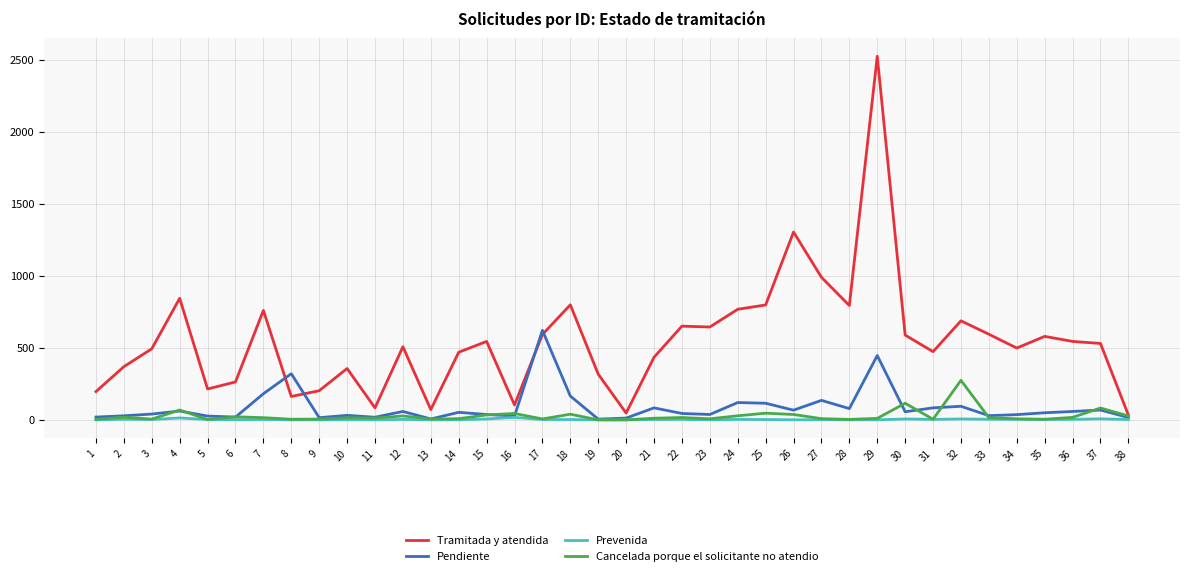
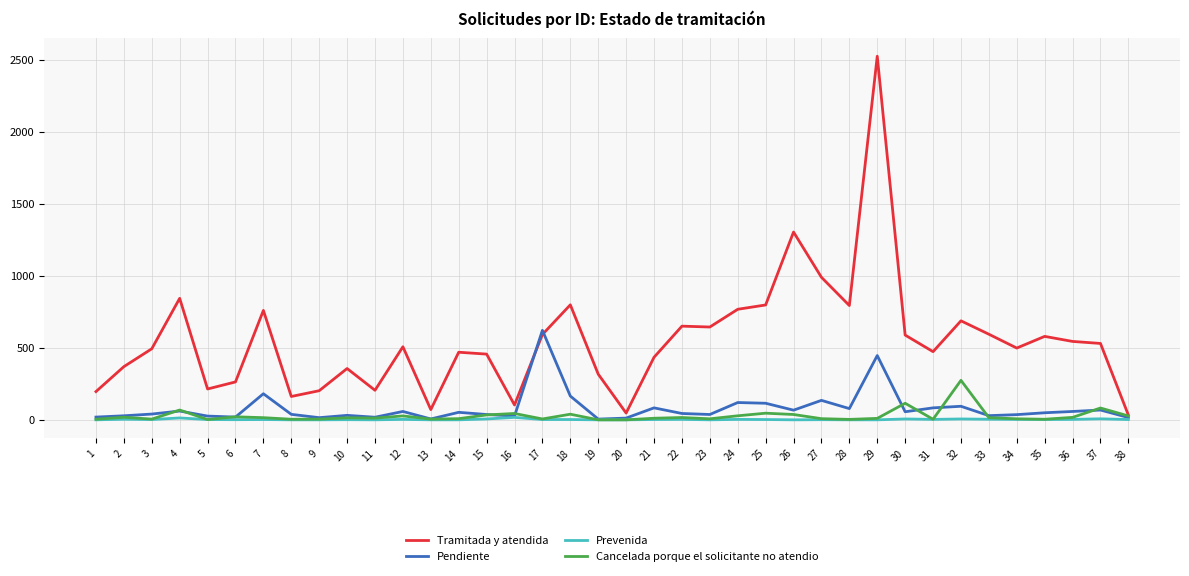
  {
    "Tramitada y atendida": {
      "1": 200,
      "2": 370,
      "3": 490,
      "4": 840,
      "5": 210,
      "6": 260,
      "7": 760,
      "8": 160,
      "9": 200,
      "10": 360,
-     "11": 80,
+     "11": 210,
      "12": 510,
      "13": 70,
      "14": 470,
-     "15": 540,
+     "15": 460,
      "16": 100,
      "17": 590,
      "18": 800,
      "19": 320,
      "20": 50,
      "21": 430,
      "22": 650,
      "23": 640,
      "24": 770,
      "25": 800,
      "26": 1300,
      "27": 990,
      "28": 790,
      "29": 2520,
      "30": 590,
      "31": 470,
      "32": 690,
      "33": 590,
      "34": 500,
      "35": 580,
      "36": 540,
      "37": 530
    },
    "Pendiente": {
      "3": 40,
      "5": 30,
      "7": 180,
-     "8": 320,
+     "8": 40,
      "12": 60,
      "14": 50,
      "17": 620,
      "18": 170,
      "21": 80,
      "22": 40,
      "23": 40,
      "24": 120,
      "25": 120,
      "26": 70,
      "27": 140,
      "28": 80,
      "29": 450,
      "30": 60,
      "31": 80,
      "32": 90,
      "34": 40,
      "35": 50,
      "36": 60
    },
    "Prevenida": {
      "4": 10,
      "6": 0,
      "12": 0,
      "15": 10,
      "18": 0,
      "24": 0,
      "25": 0,
      "26": 0,
      "30": 10,
      "32": 10,
      "37": 10
    },
    "Cancelada porque el solicitante no atendio": {
      "12": 30,
      "16": 40,
      "18": 40,
      "24": 30,
      "25": 50,
      "26": 40,
      "30": 120,
      "32": 270
    }
  }
